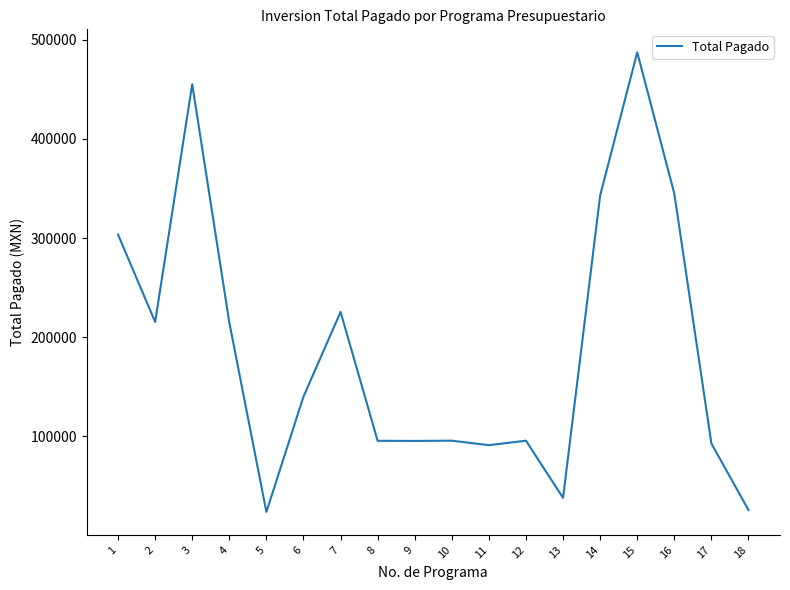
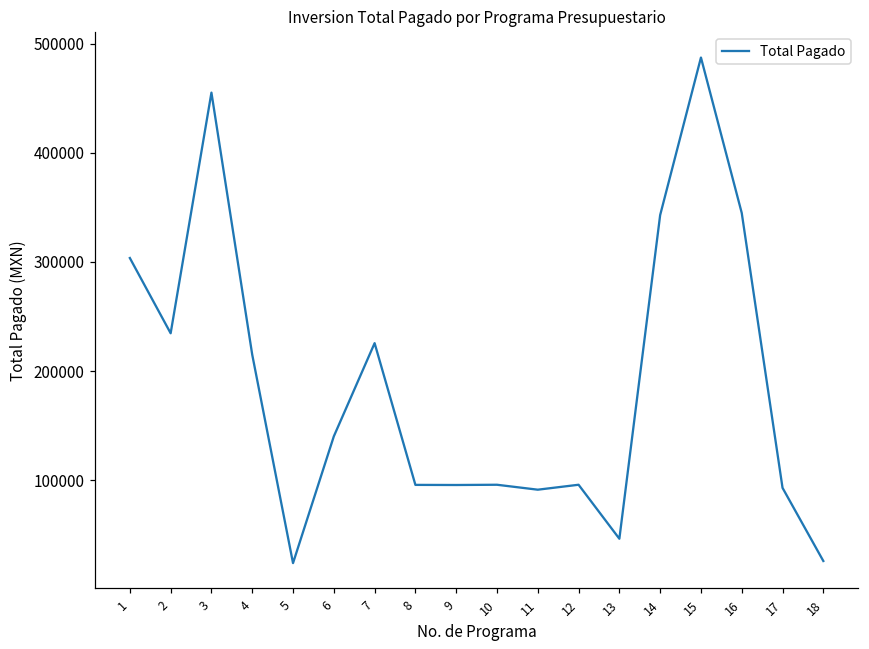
  {
    "1": 300000,
-   "2": 220000,
+   "2": 230000,
    "3": 460000,
    "4": 210000,
    "5": 20000,
    "6": 140000,
    "7": 230000,
    "8": 100000,
    "9": 100000,
    "10": 100000,
    "11": 90000,
    "12": 100000,
-   "13": 40000,
+   "13": 50000,
    "14": 340000,
    "15": 490000,
    "16": 340000,
    "17": 90000,
    "18": 30000
  }
